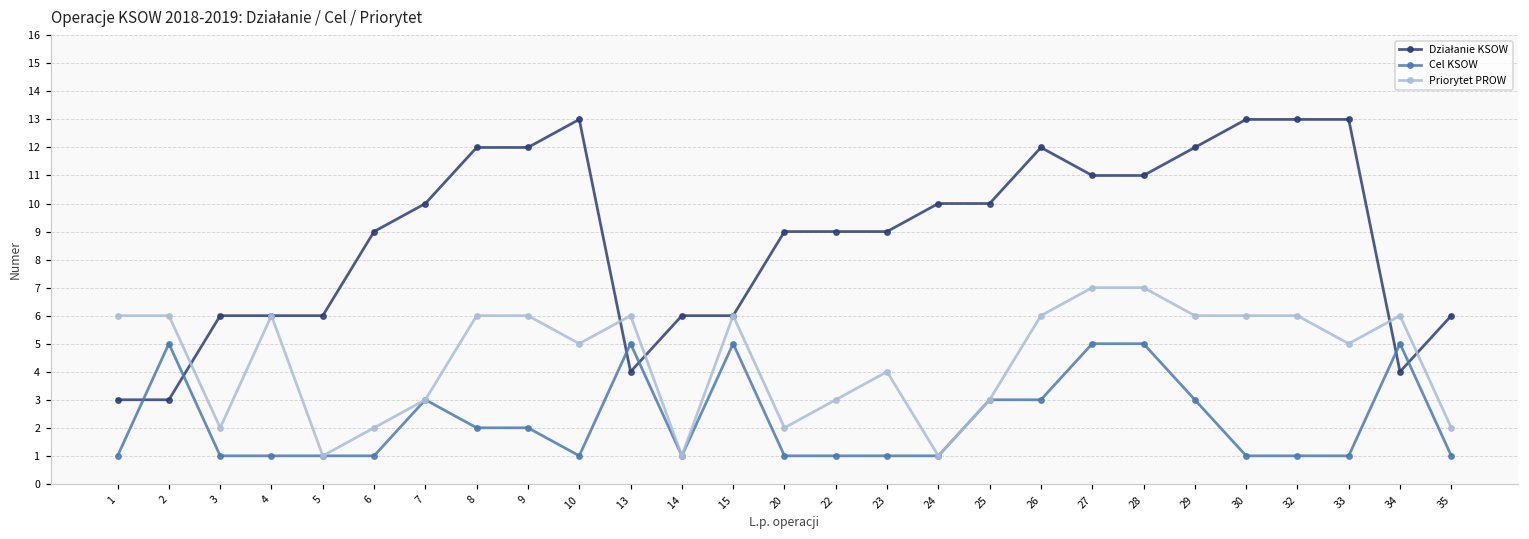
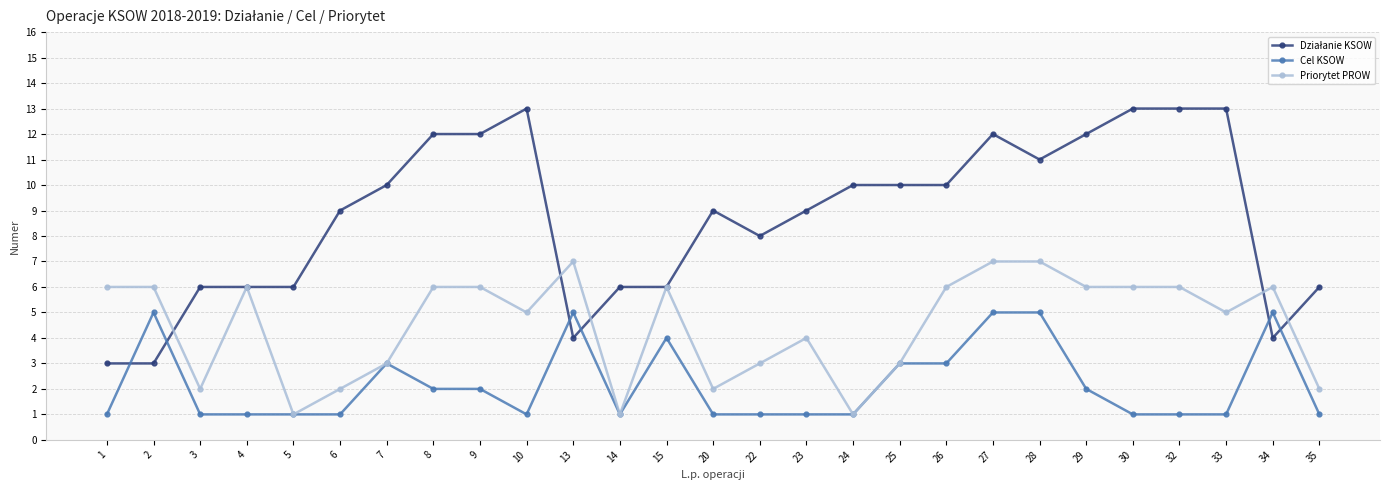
  {
    "Działanie KSOW": {
      "1": 3,
      "2": 3,
      "3": 6,
      "5": 6,
      "6": 9,
      "7": 10,
      "8": 12,
      "9": 12,
      "10": 13,
      "13": 4,
      "14": 6,
      "20": 9,
-     "22": 9,
+     "22": 8,
      "23": 9,
      "24": 10,
      "25": 10,
-     "26": 12,
-     "27": 11,
+     "26": 10,
+     "27": 12,
      "28": 11,
      "29": 12,
      "30": 13,
      "32": 13,
      "33": 13,
      "34": 4,
      "35": 6
    },
    "Cel KSOW": {
      "1": 1,
      "2": 5,
      "3": 1,
      "4": 1,
      "6": 1,
      "8": 2,
      "9": 2,
      "10": 1,
      "13": 5,
-     "15": 5,
+     "15": 4,
      "20": 1,
      "22": 1,
      "23": 1,
      "26": 3,
      "27": 5,
      "28": 5,
-     "29": 3,
+     "29": 2,
      "30": 1,
      "32": 1,
      "33": 1,
      "34": 5,
      "35": 1
    },
    "Priorytet PROW": {
      "1": 6,
      "2": 6,
      "3": 2,
      "6": 2,
      "8": 6,
      "9": 6,
      "10": 5,
-     "13": 6,
+     "13": 7,
      "20": 2,
      "22": 3,
      "23": 4,
      "26": 6,
      "27": 7,
      "28": 7,
      "29": 6,
      "30": 6,
      "32": 6,
      "33": 5,
      "34": 6,
      "35": 2
    }
  }
